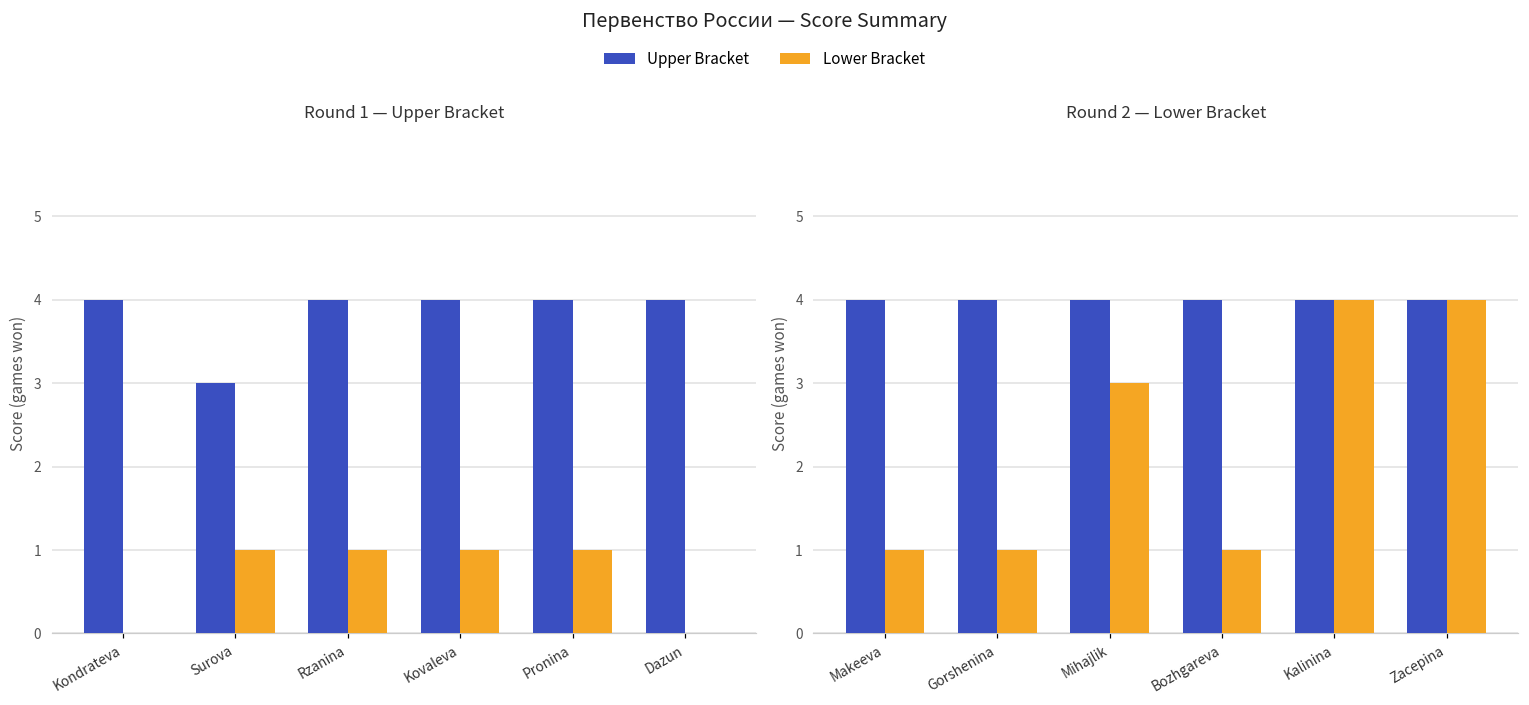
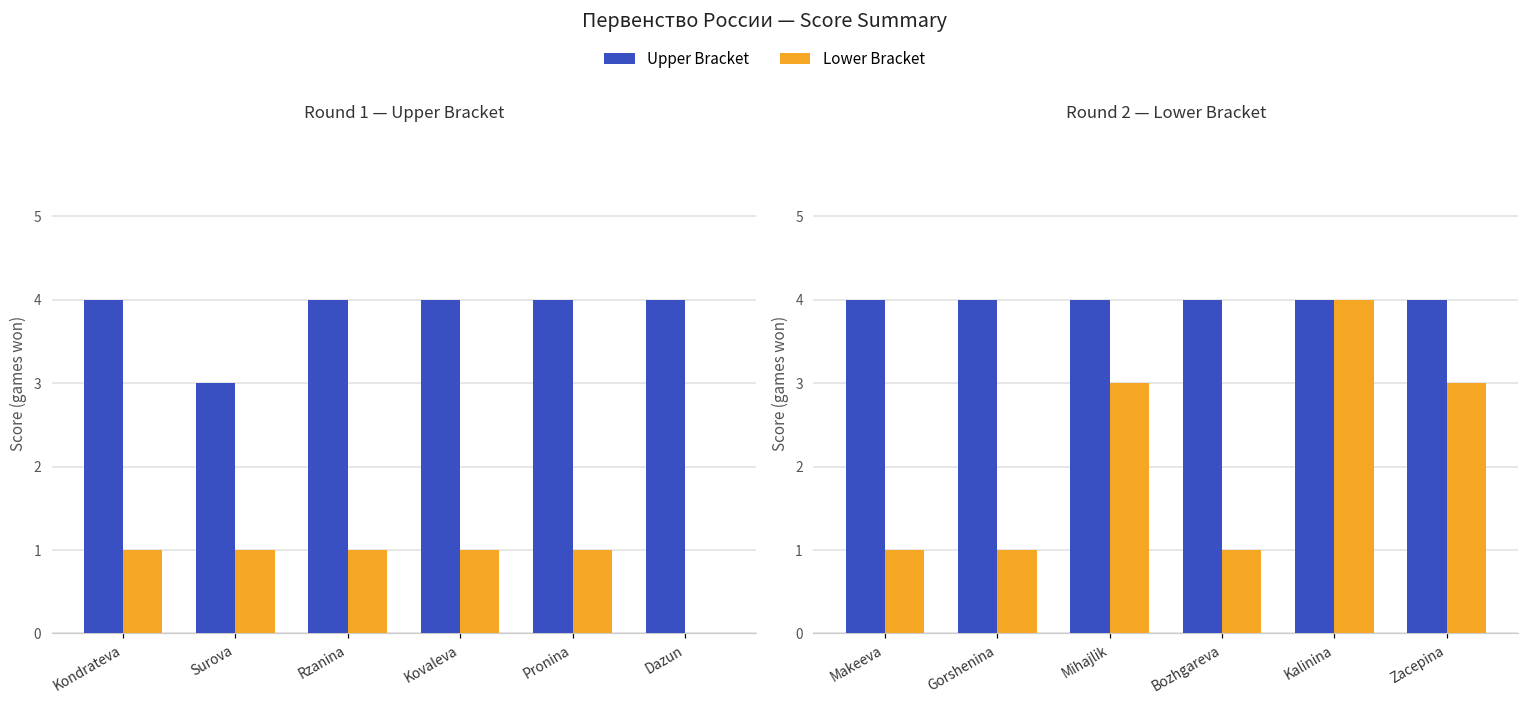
  {
    "Round 1 — Upper Bracket": {
      "Upper Bracket": {
        "Kondrateva": 4,
        "Surova": 3,
        "Rzanina": 4,
        "Kovaleva": 4,
        "Pronina": 4,
        "Dazun": 4
      },
      "Lower Bracket": {
-       "Kondrateva": 0,
+       "Kondrateva": 1,
        "Surova": 1,
        "Rzanina": 1,
        "Kovaleva": 1,
        "Pronina": 1,
        "Dazun": 0
      }
    },
    "Round 2 — Lower Bracket": {
      "Upper Bracket": {
        "Makeeva": 4,
        "Gorshenina": 4,
        "Mihajlik": 4,
        "Bozhgareva": 4,
        "Kalinina": 4,
        "Zacepina": 4
      },
      "Lower Bracket": {
        "Makeeva": 1,
        "Gorshenina": 1,
        "Mihajlik": 3,
        "Bozhgareva": 1,
        "Kalinina": 4,
-       "Zacepina": 4
+       "Zacepina": 3
      }
    }
  }
